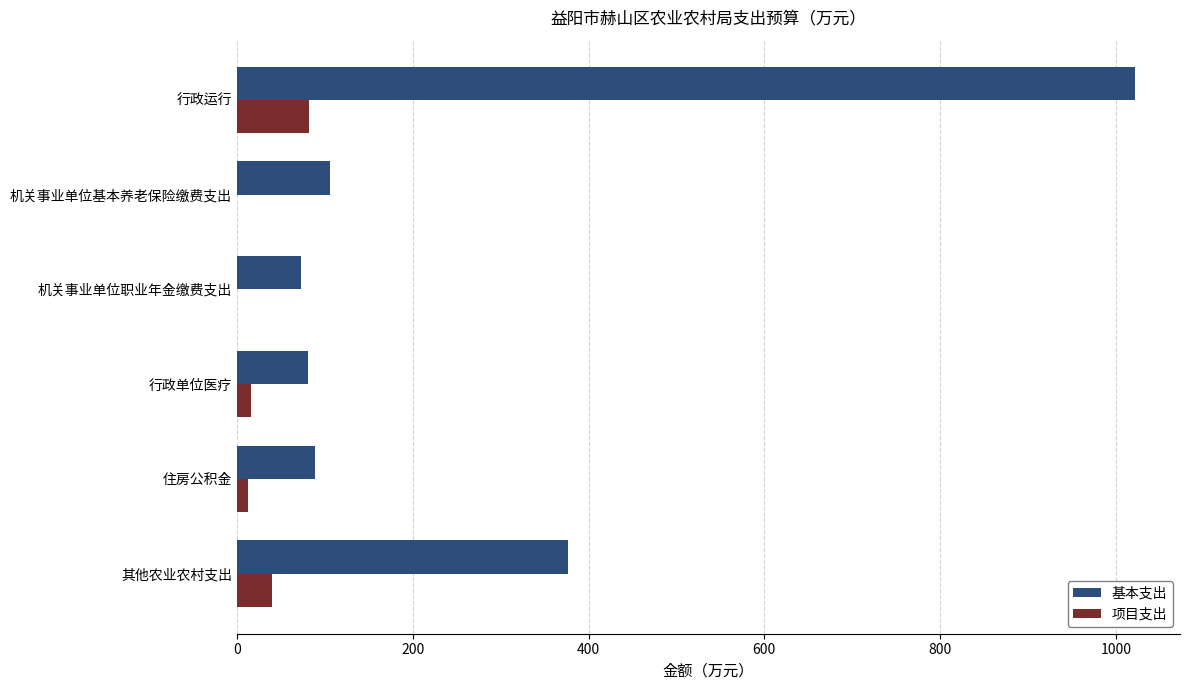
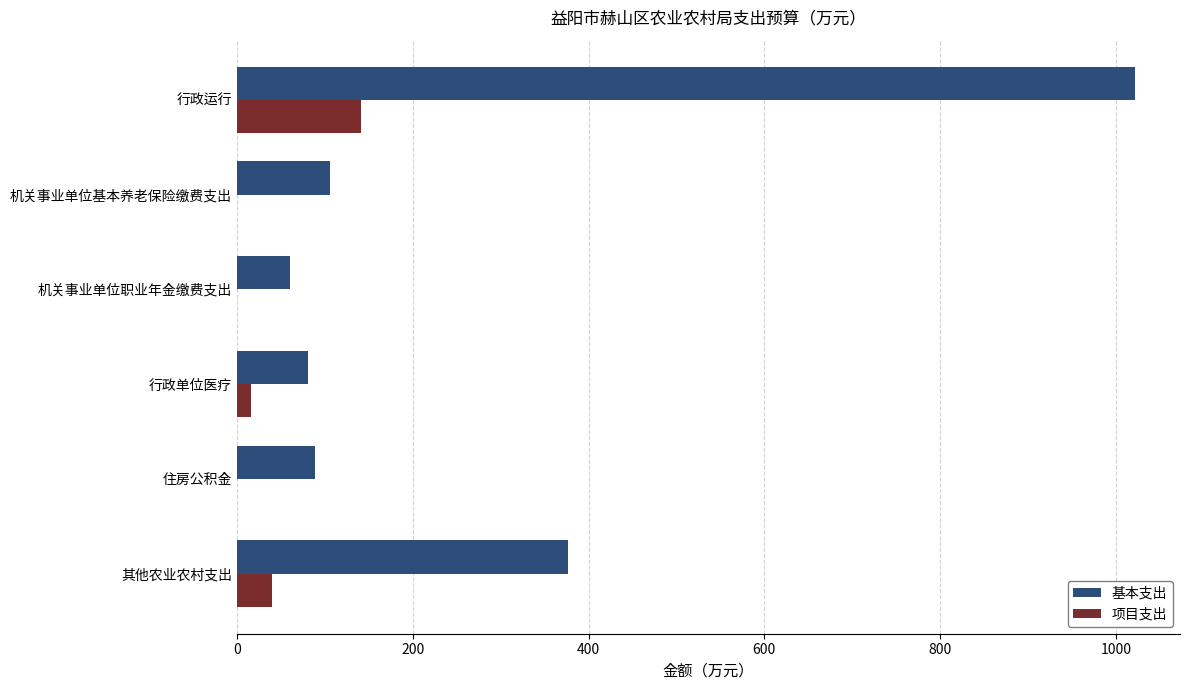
  {
    "基本支出": {
      "行政运行": 1020,
      "机关事业单位基本养老保险缴费支出": 110,
-     "机关事业单位职业年金缴费支出": 70,
+     "机关事业单位职业年金缴费支出": 60,
      "行政单位医疗": 80,
      "住房公积金": 90,
      "其他农业农村支出": 380
    },
    "项目支出": {
-     "行政运行": 80,
+     "行政运行": 140,
      "机关事业单位基本养老保险缴费支出": 0,
      "机关事业单位职业年金缴费支出": 0,
      "行政单位医疗": 20,
-     "住房公积金": 10,
+     "住房公积金": 0,
      "其他农业农村支出": 40
    }
  }
